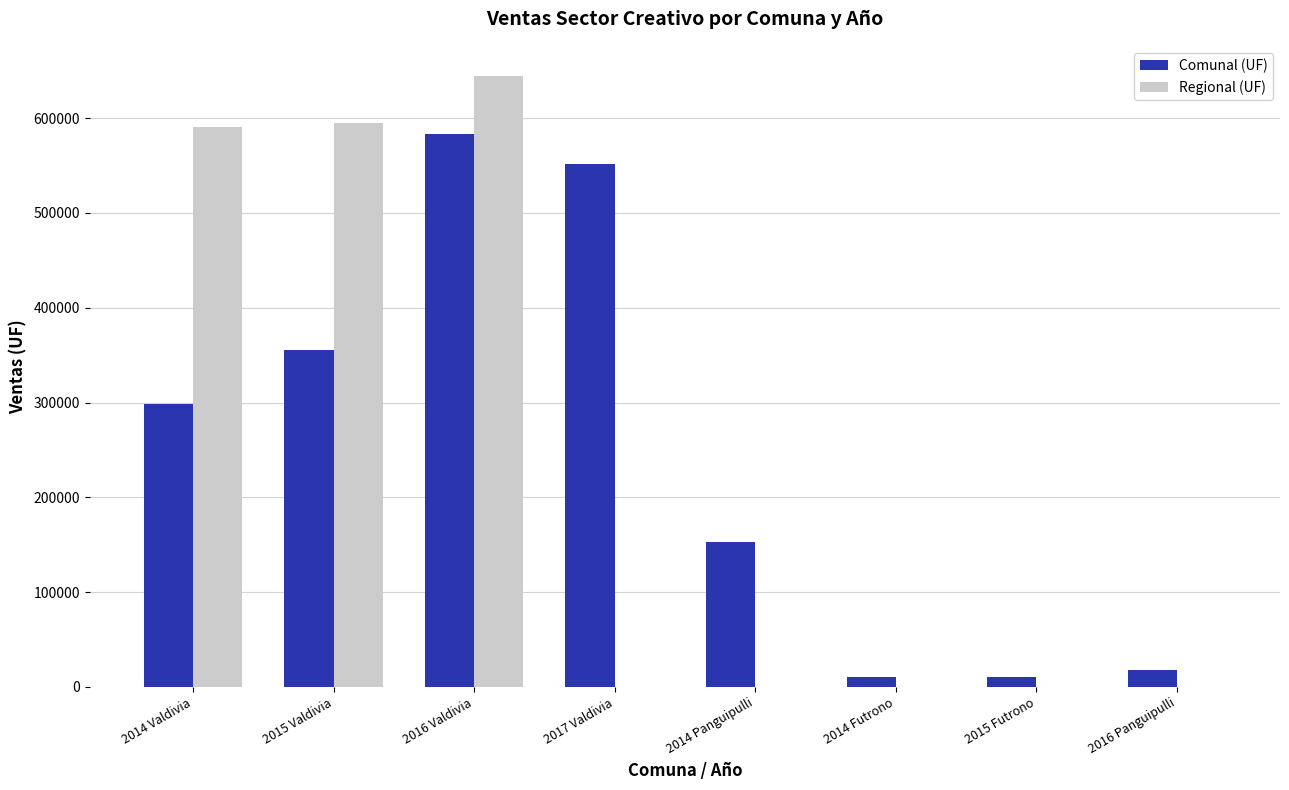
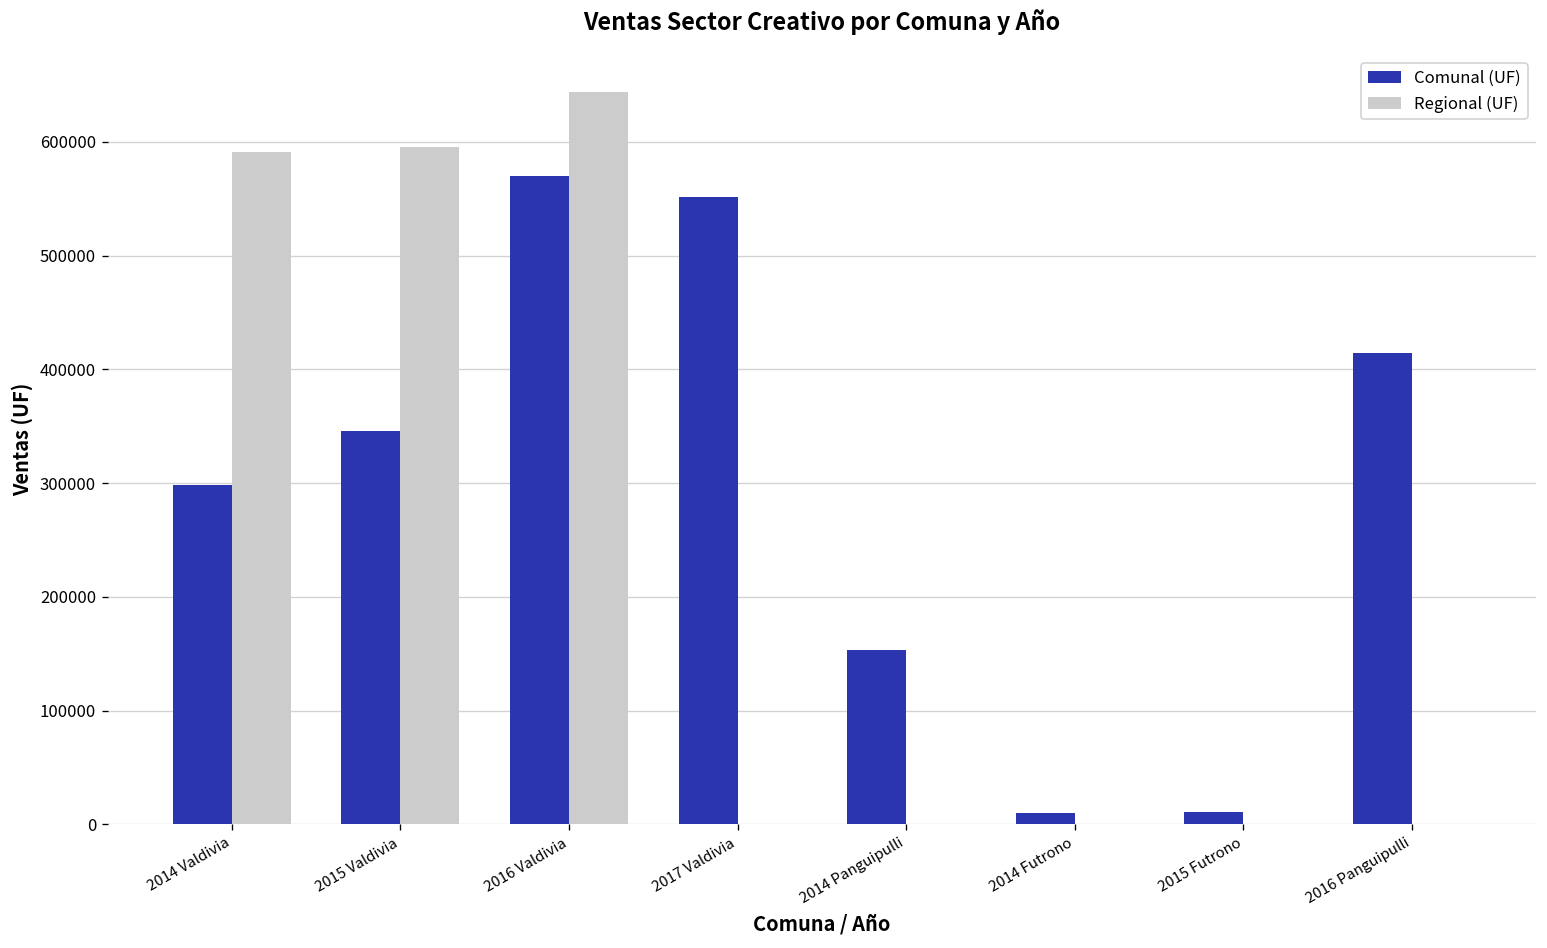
  {
    "Comunal (UF)": {
      "2014 Valdivia": 300000,
-     "2015 Valdivia": 360000,
-     "2016 Valdivia": 580000,
+     "2015 Valdivia": 350000,
+     "2016 Valdivia": 570000,
      "2017 Valdivia": 550000,
      "2014 Panguipulli": 150000,
      "2014 Futrono": 10000,
      "2015 Futrono": 10000,
-     "2016 Panguipulli": 20000
+     "2016 Panguipulli": 410000
    },
    "Regional (UF)": {
      "2014 Valdivia": 590000,
      "2015 Valdivia": 600000,
      "2016 Valdivia": 640000,
      "2017 Valdivia": 0,
      "2014 Panguipulli": 0,
      "2014 Futrono": 0,
      "2015 Futrono": 0,
      "2016 Panguipulli": 0
    }
  }
